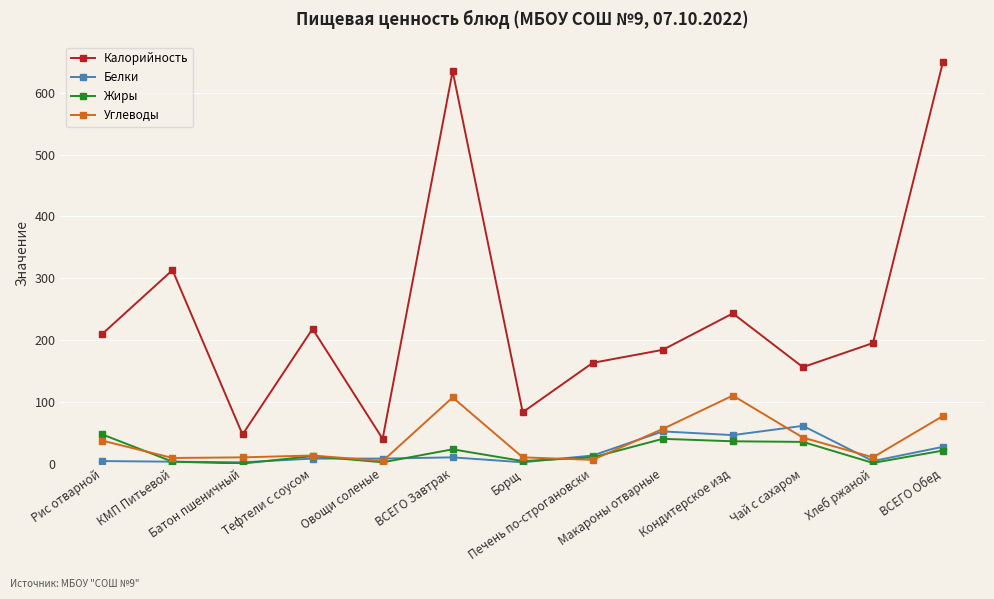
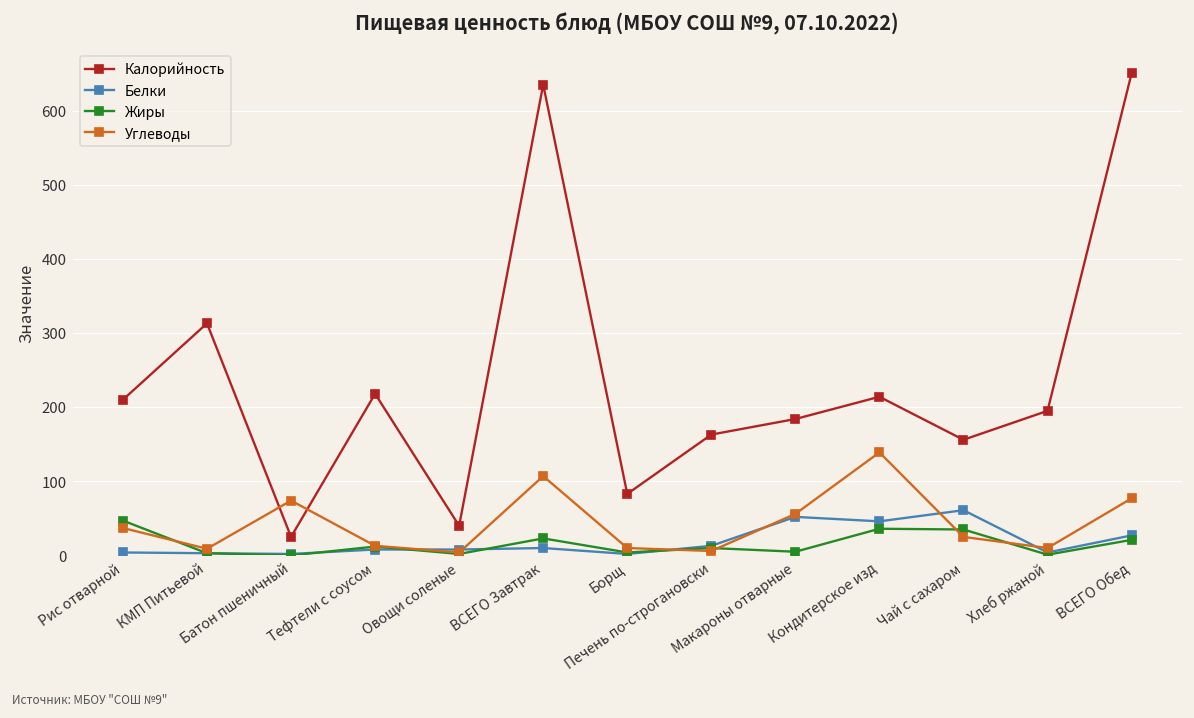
  {
    "Калорийность": {
      "Рис отварной": 210,
      "КМП Питьевой": 310,
-     "Батон пшеничный": 50,
+     "Батон пшеничный": 30,
      "Тефтели с соусом": 220,
      "Овощи соленые": 40,
      "ВСЕГО Завтрак": 640,
      "Борщ": 80,
      "Печень по-строгановски": 160,
      "Макароны отварные": 180,
-     "Кондитерское изд": 240,
+     "Кондитерское изд": 210,
      "Чай с сахаром": 160,
      "Хлеб ржаной": 200,
      "ВСЕГО Обед": 650
    },
    "Белки": {
      "Рис отварной": 0,
      "ВСЕГО Завтрак": 10,
      "Кондитерское изд": 50,
      "Чай с сахаром": 60,
      "ВСЕГО Обед": 30
    },
    "Жиры": {
      "Рис отварной": 50,
      "ВСЕГО Завтрак": 20,
-     "Макароны отварные": 40,
+     "Макароны отварные": 10,
      "Кондитерское изд": 40,
      "Чай с сахаром": 40,
      "ВСЕГО Обед": 20
    },
    "Углеводы": {
      "Рис отварной": 40,
      "КМП Питьевой": 10,
-     "Батон пшеничный": 10,
+     "Батон пшеничный": 70,
      "ВСЕГО Завтрак": 110,
      "Борщ": 10,
-     "Кондитерское изд": 110,
-     "Чай с сахаром": 40,
+     "Кондитерское изд": 140,
+     "Чай с сахаром": 30,
      "Хлеб ржаной": 10,
      "ВСЕГО Обед": 80
    }
  }
